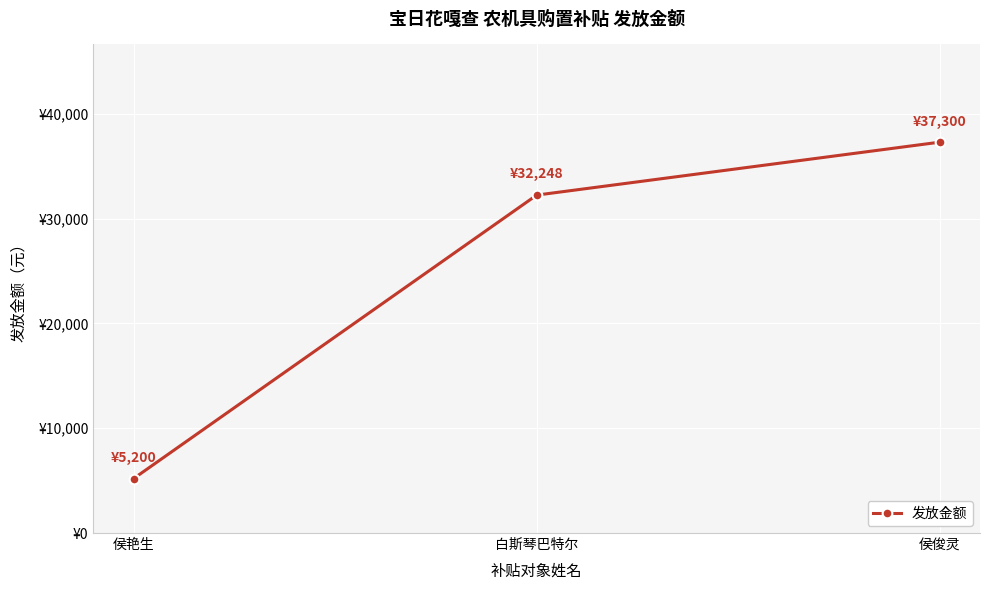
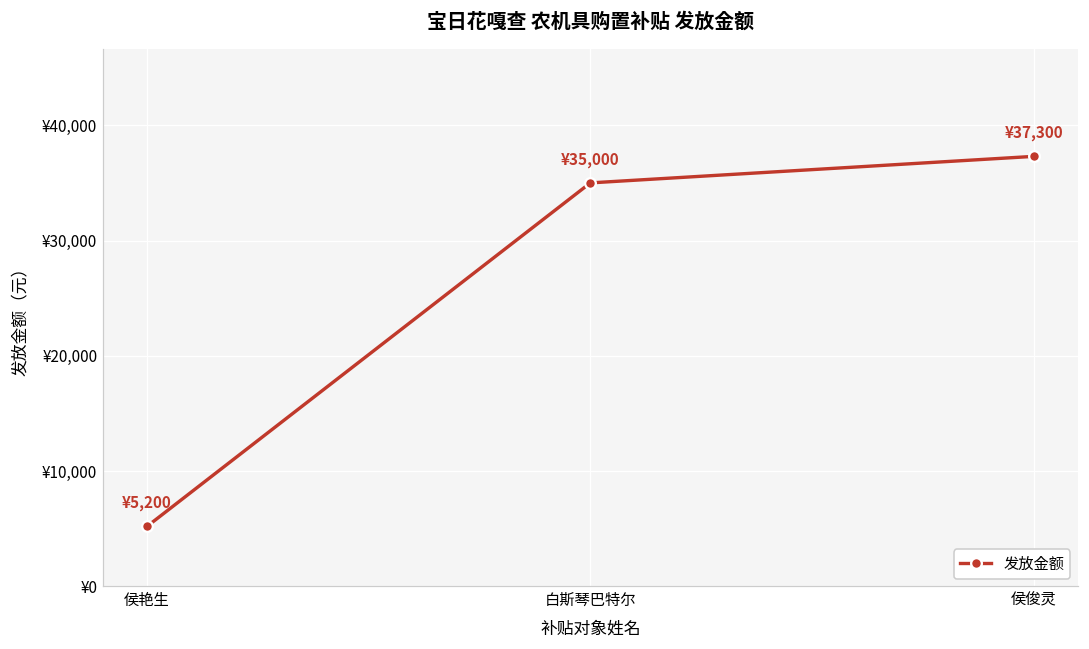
  {
    "侯艳生": "¥5,200",
-   "白斯琴巴特尔": "¥32,248",
+   "白斯琴巴特尔": "¥35,000",
    "侯俊灵": "¥37,300"
  }
